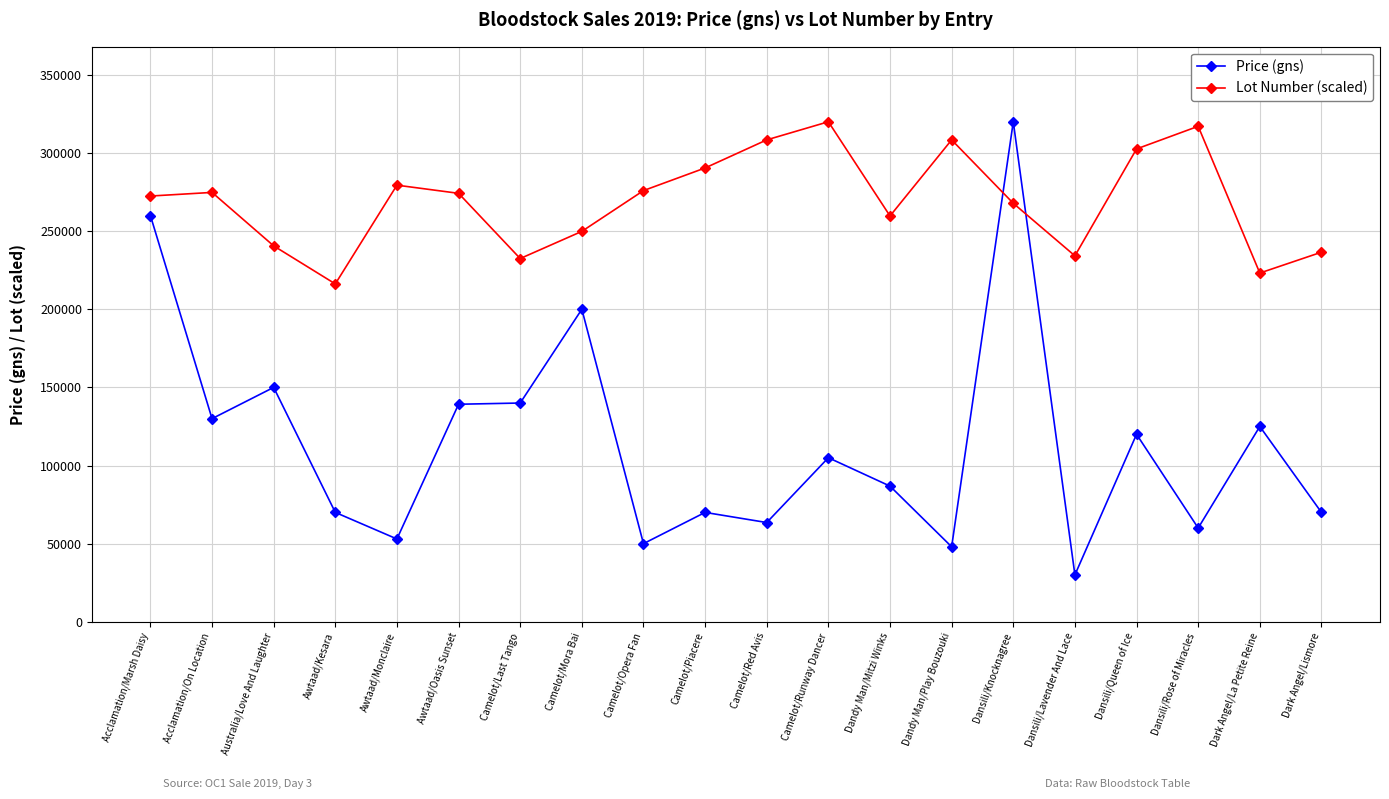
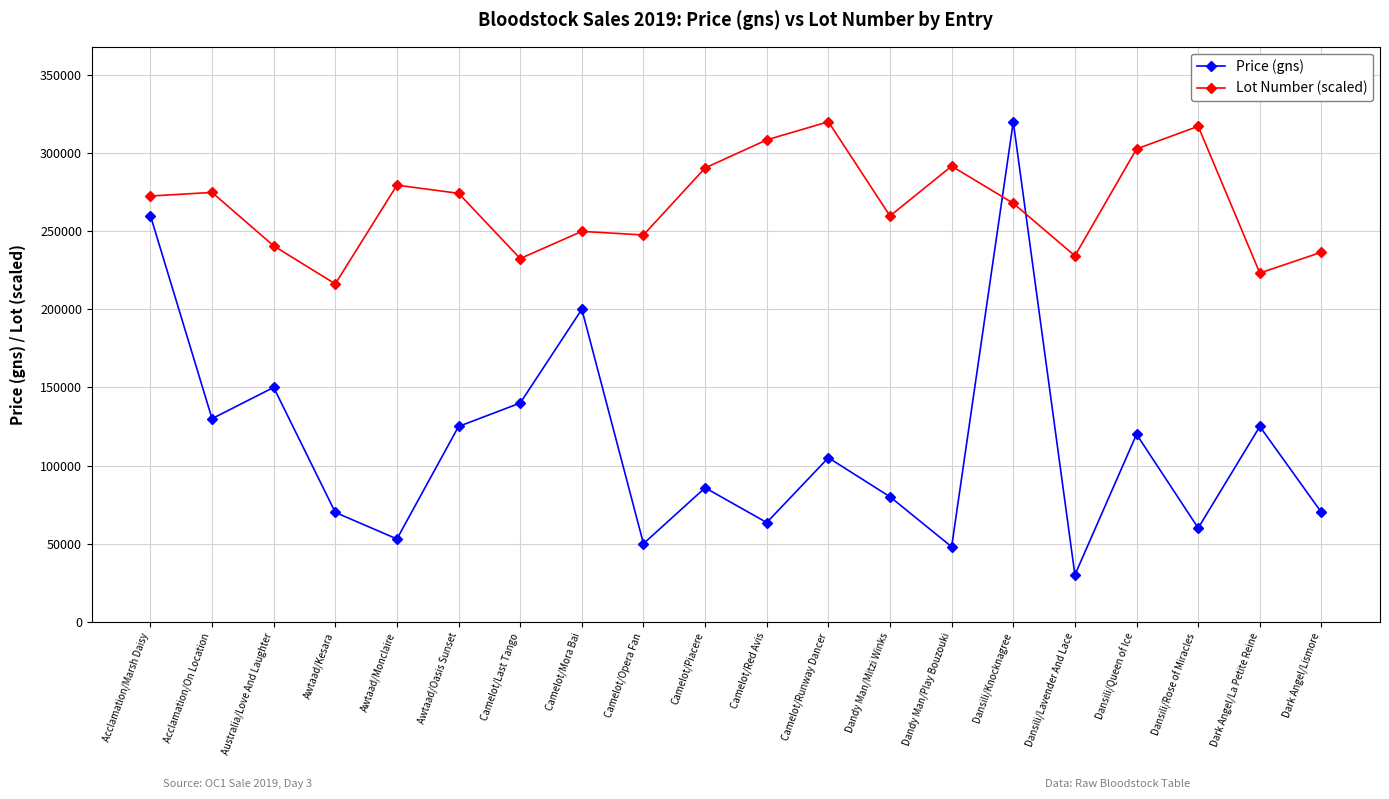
  {
    "Price (gns)": {
      "Acclamation/Marsh Daisy": 260000,
      "Acclamation/On Location": 130000,
      "Australia/Love And Laughter": 150000,
      "Awtaad/Kesara": 70000,
      "Awtaad/Monclaire": 53000,
-     "Awtaad/Oasis Sunset": 139000,
+     "Awtaad/Oasis Sunset": 125000,
      "Camelot/Last Tango": 140000,
      "Camelot/Mora Bai": 200000,
      "Camelot/Opera Fan": 50000,
-     "Camelot/Piacere": 70000,
+     "Camelot/Piacere": 86000,
      "Camelot/Red Avis": 64000,
      "Camelot/Runway Dancer": 105000,
-     "Dandy Man/Mitzi Winks": 87000,
+     "Dandy Man/Mitzi Winks": 80000,
      "Dandy Man/Play Bouzouki": 48000,
      "Dansili/Knocknagree": 320000,
      "Dansili/Lavender And Lace": 30000,
      "Dansili/Queen of Ice": 120000,
      "Dansili/Rose of Miracles": 60000,
      "Dark Angel/La Petite Reine": 125000,
      "Dark Angel/Lismore": 70000
    },
    "Lot Number (scaled)": {
      "Acclamation/Marsh Daisy": 272000,
      "Acclamation/On Location": 275000,
      "Australia/Love And Laughter": 241000,
      "Awtaad/Kesara": 216000,
      "Awtaad/Monclaire": 279000,
      "Awtaad/Oasis Sunset": 274000,
      "Camelot/Last Tango": 232000,
      "Camelot/Mora Bai": 250000,
-     "Camelot/Opera Fan": 276000,
+     "Camelot/Opera Fan": 248000,
      "Camelot/Piacere": 290000,
      "Camelot/Red Avis": 308000,
      "Camelot/Runway Dancer": 320000,
      "Dandy Man/Mitzi Winks": 260000,
-     "Dandy Man/Play Bouzouki": 308000,
+     "Dandy Man/Play Bouzouki": 292000,
      "Dansili/Knocknagree": 268000,
      "Dansili/Lavender And Lace": 234000,
      "Dansili/Queen of Ice": 303000,
      "Dansili/Rose of Miracles": 317000,
      "Dark Angel/La Petite Reine": 223000,
      "Dark Angel/Lismore": 237000
    }
  }
